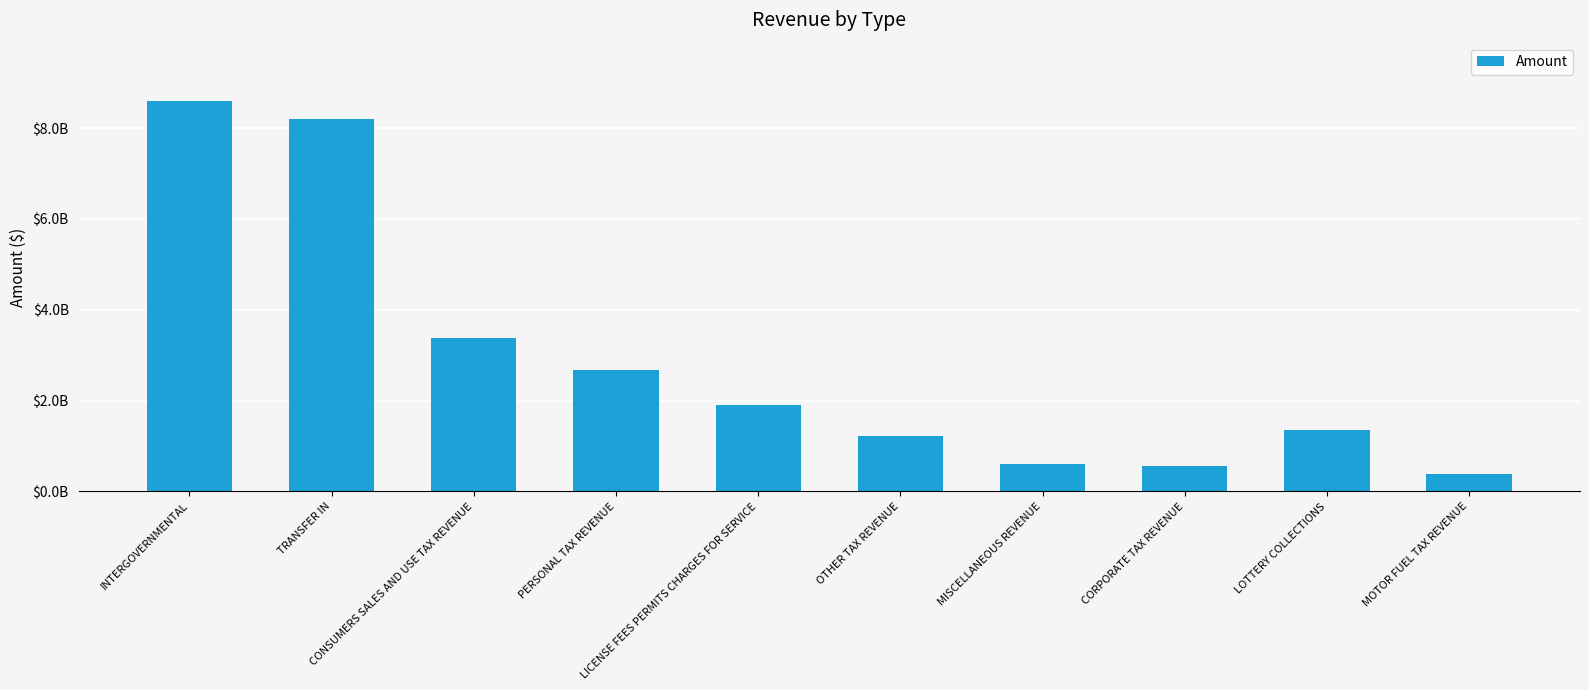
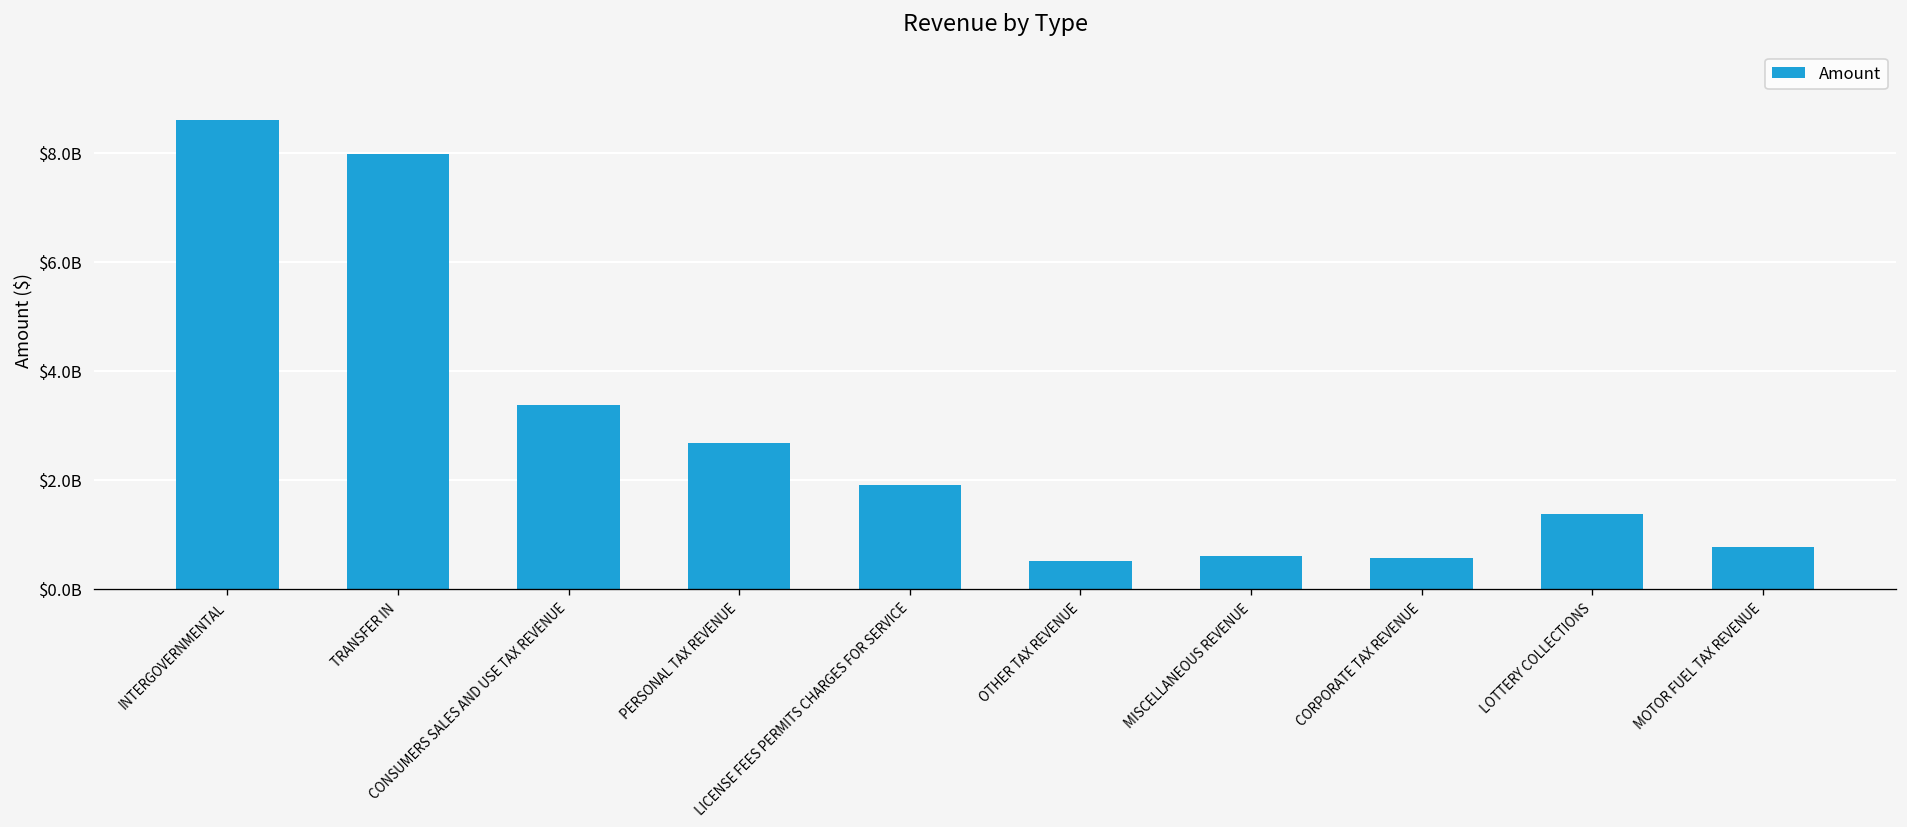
  {
    "INTERGOVERNMENTAL": "$8600000000",
-   "TRANSFER IN": "$8200000000",
+   "TRANSFER IN": "$8000000000",
    "CONSUMERS SALES AND USE TAX REVENUE": "$3400000000",
    "PERSONAL TAX REVENUE": "$2700000000",
    "LICENSE FEES PERMITS CHARGES FOR SERVICE": "$1900000000",
-   "OTHER TAX REVENUE": "$1200000000",
+   "OTHER TAX REVENUE": "$500000000",
    "MISCELLANEOUS REVENUE": "$600000000",
    "CORPORATE TAX REVENUE": "$600000000",
    "LOTTERY COLLECTIONS": "$1400000000",
-   "MOTOR FUEL TAX REVENUE": "$400000000"
+   "MOTOR FUEL TAX REVENUE": "$800000000"
  }
